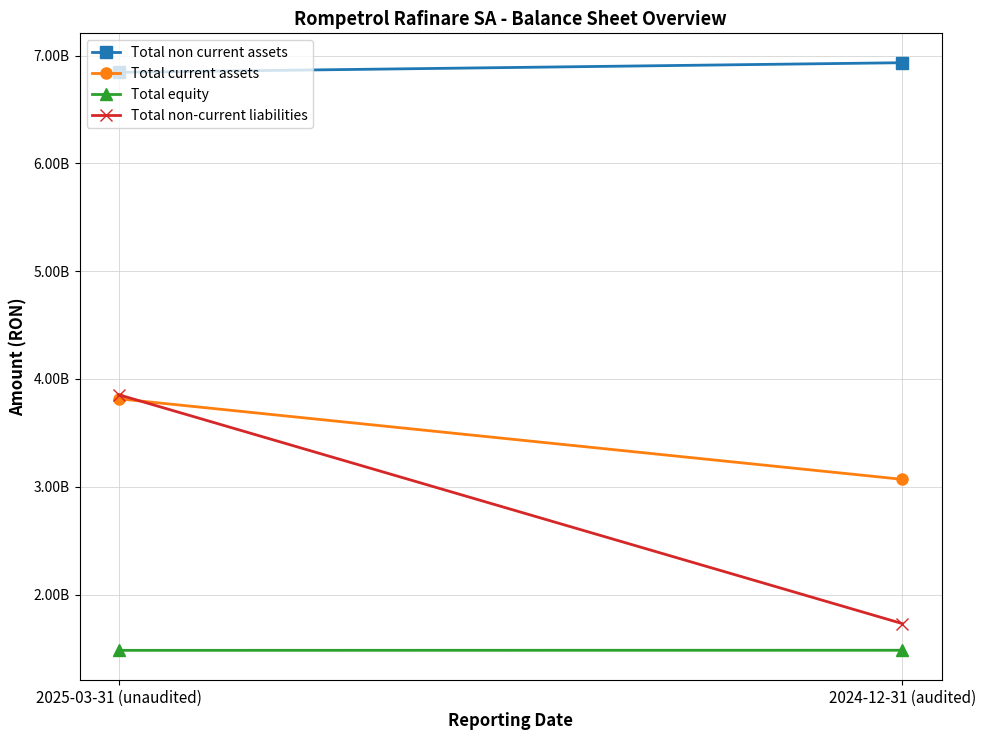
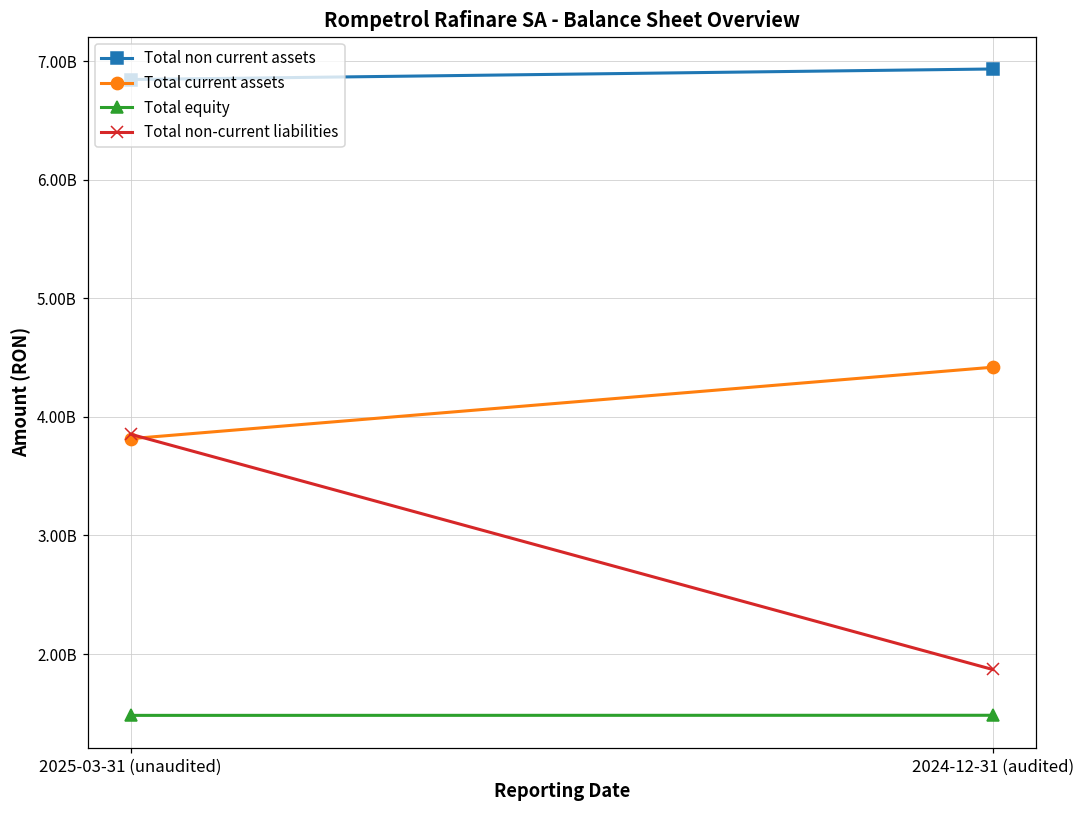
  {
    "Total non current assets": {
      "2024-12-31 (audited)": 6930000000
    },
    "Total current assets": {
      "2025-03-31 (unaudited)": 3820000000,
-     "2024-12-31 (audited)": 3070000000
+     "2024-12-31 (audited)": 4420000000
    },
    "Total equity": {
      "2025-03-31 (unaudited)": 1480000000,
      "2024-12-31 (audited)": 1480000000
    },
    "Total non-current liabilities": {
      "2025-03-31 (unaudited)": 3850000000,
-     "2024-12-31 (audited)": 1730000000
+     "2024-12-31 (audited)": 1870000000
    }
  }
